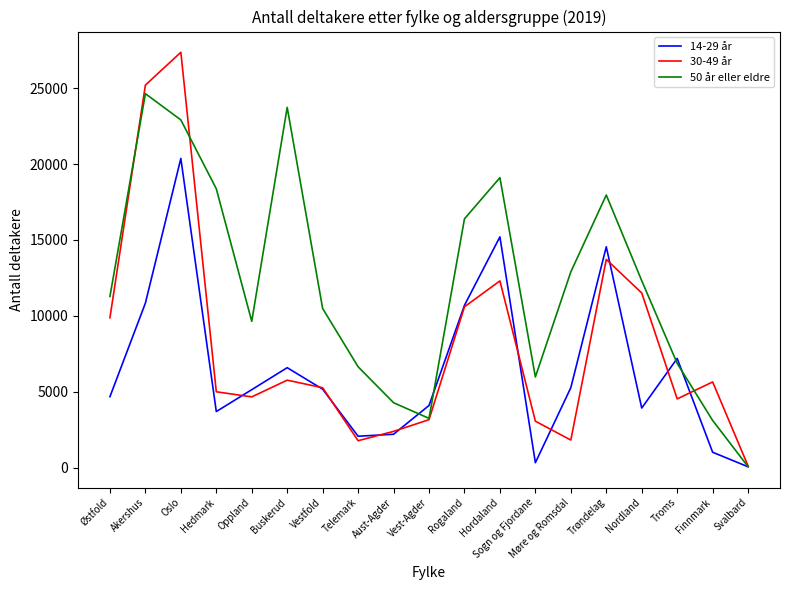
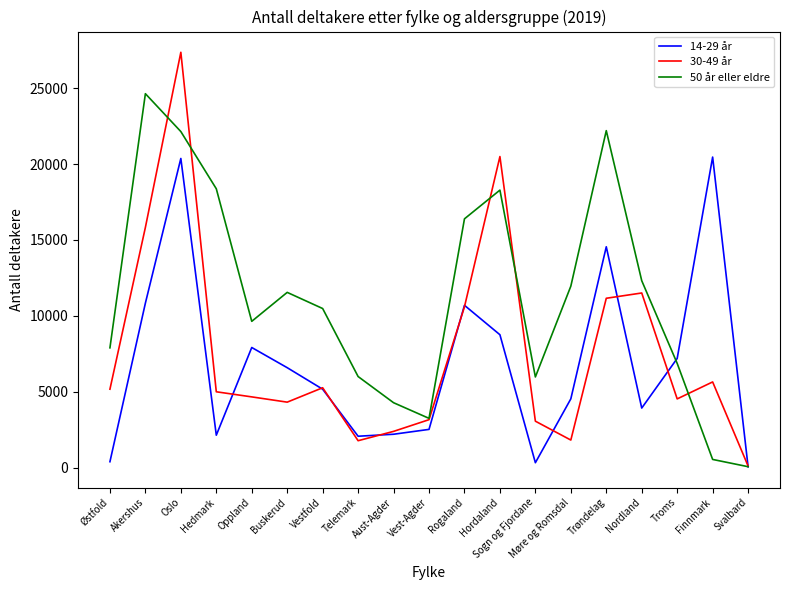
  {
    "14-29 år": {
-     "Østfold": 4700,
+     "Østfold": 400,
      "Akershus": 10800,
      "Oslo": 20400,
-     "Hedmark": 3700,
-     "Oppland": 5100,
+     "Hedmark": 2100,
+     "Oppland": 7900,
      "Buskerud": 6600,
      "Telemark": 2100,
      "Aust-Agder": 2200,
-     "Vest-Agder": 4100,
-     "Hordaland": 15200,
+     "Vest-Agder": 2500,
+     "Hordaland": 8800,
      "Sogn og Fjordane": 300,
-     "Møre og Romsdal": 5300,
+     "Møre og Romsdal": 4500,
      "Trøndelag": 14600,
      "Nordland": 3900,
      "Troms": 7200,
-     "Finnmark": 1000
+     "Finnmark": 20500
    },
    "30-49 år": {
-     "Østfold": 9900,
-     "Akershus": 25200,
+     "Østfold": 5200,
+     "Akershus": 15800,
      "Oslo": 27400,
      "Hedmark": 5000,
      "Oppland": 4700,
-     "Buskerud": 5800,
+     "Buskerud": 4300,
      "Telemark": 1800,
      "Aust-Agder": 2400,
-     "Hordaland": 12300,
+     "Hordaland": 20500,
      "Sogn og Fjordane": 3100,
      "Møre og Romsdal": 1800,
-     "Trøndelag": 13700,
+     "Trøndelag": 11200,
      "Nordland": 11500,
      "Troms": 4500,
      "Finnmark": 5600
    },
    "50 år eller eldre": {
-     "Østfold": 11300,
+     "Østfold": 7900,
      "Akershus": 24600,
-     "Oslo": 22900,
+     "Oslo": 22100,
      "Hedmark": 18400,
      "Oppland": 9600,
-     "Buskerud": 23700,
+     "Buskerud": 11500,
      "Vestfold": 10500,
-     "Telemark": 6600,
+     "Telemark": 6000,
      "Aust-Agder": 4300,
      "Rogaland": 16400,
-     "Hordaland": 19100,
+     "Hordaland": 18300,
      "Sogn og Fjordane": 6000,
-     "Møre og Romsdal": 12900,
-     "Trøndelag": 18000,
+     "Møre og Romsdal": 12000,
+     "Trøndelag": 22200,
      "Nordland": 12300,
      "Troms": 6900,
-     "Finnmark": 3100
+     "Finnmark": 500
    }
  }
